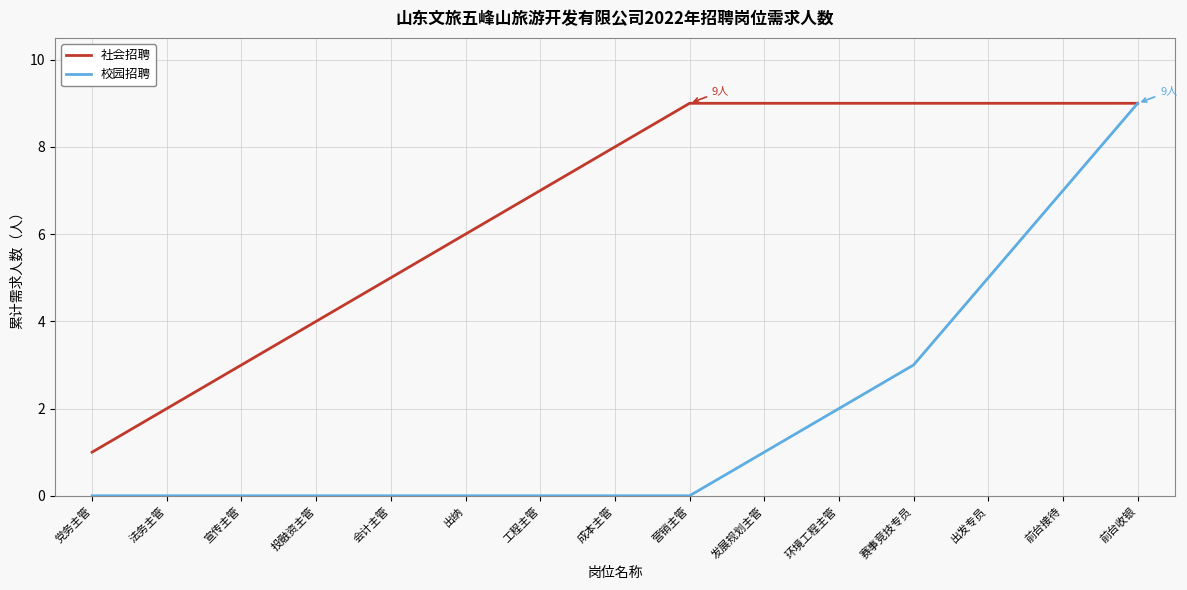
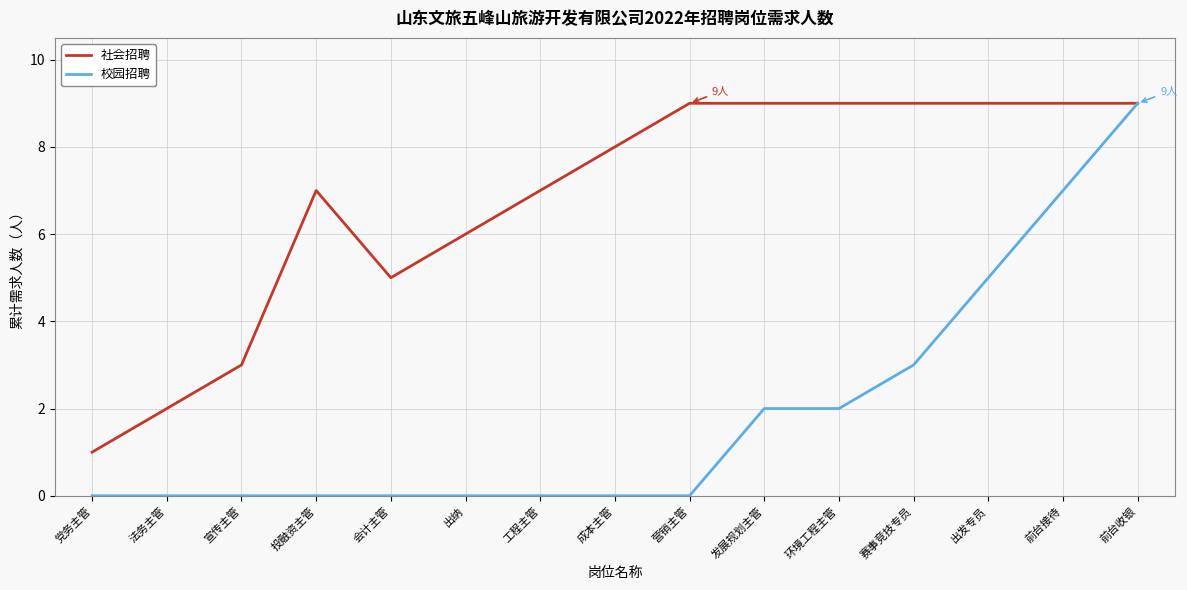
  {
    "社会招聘": {
      "党务主管": 1,
      "法务主管": 2,
      "宣传主管": 3,
-     "投融资主管": 4,
+     "投融资主管": 7,
      "会计主管": 5,
      "出纳": 6,
      "工程主管": 7,
      "成本主管": 8,
      "发展规划主管": 9,
      "环境工程主管": 9,
      "赛事竞技专员": 9,
      "出发专员": 9,
      "前台接待": 9
    },
    "校园招聘": {
      "党务主管": 0,
      "法务主管": 0,
      "宣传主管": 0,
      "投融资主管": 0,
      "会计主管": 0,
      "出纳": 0,
      "工程主管": 0,
      "成本主管": 0,
      "营销主管": 0,
-     "发展规划主管": 1,
+     "发展规划主管": 2,
      "环境工程主管": 2,
      "赛事竞技专员": 3,
      "出发专员": 5,
      "前台接待": 7
    }
  }
